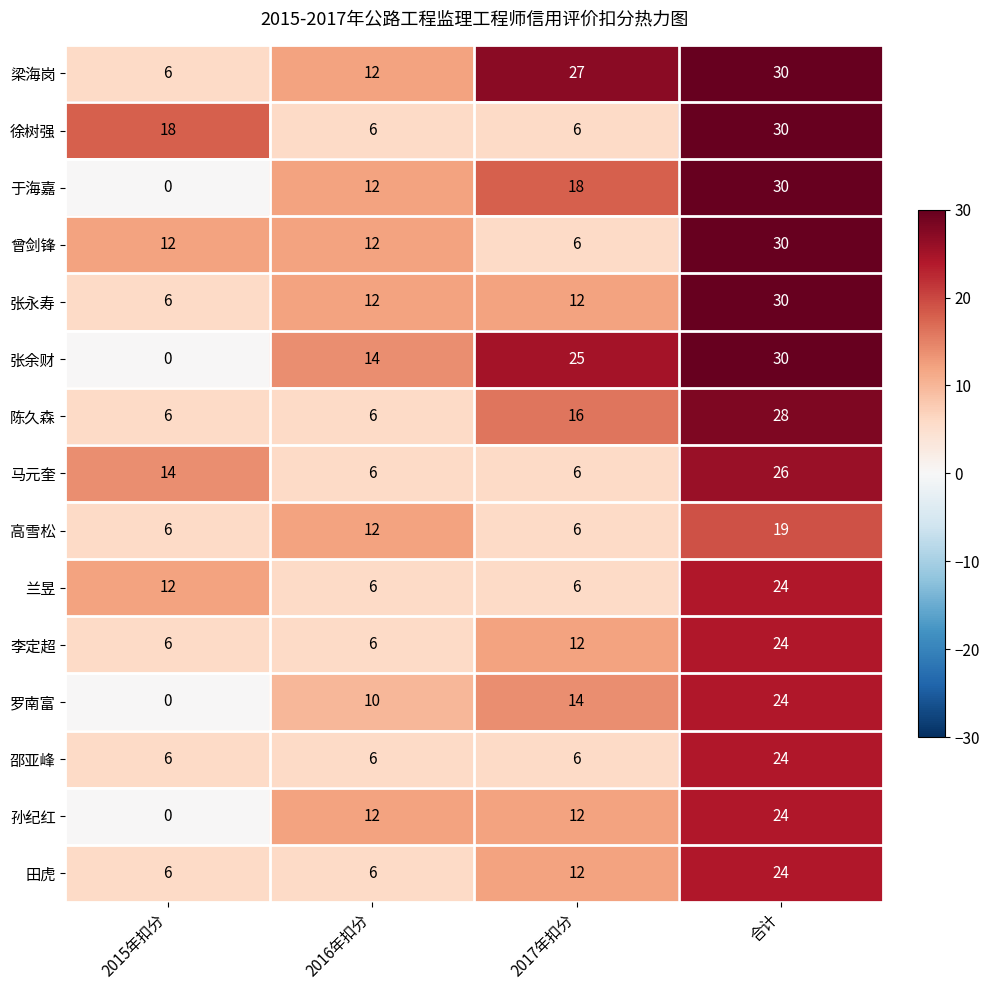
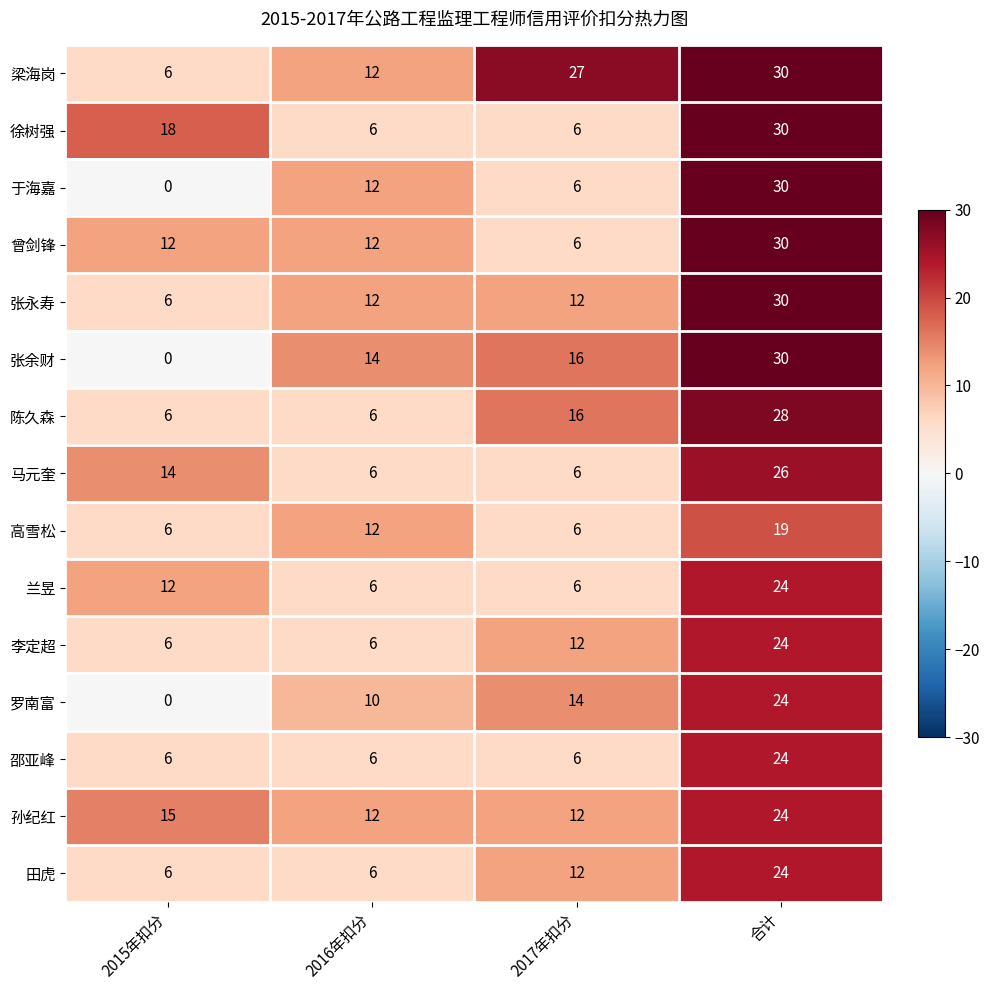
  {
    "梁海岗": {
      "2015年扣分": 6,
      "2016年扣分": 12,
      "2017年扣分": 27,
      "合计": 30
    },
    "徐树强": {
      "2015年扣分": 18,
      "2016年扣分": 6,
      "2017年扣分": 6,
      "合计": 30
    },
    "于海嘉": {
      "2015年扣分": 0,
      "2016年扣分": 12,
-     "2017年扣分": 18,
+     "2017年扣分": 6,
      "合计": 30
    },
    "曾剑锋": {
      "2015年扣分": 12,
      "2016年扣分": 12,
      "2017年扣分": 6,
      "合计": 30
    },
    "张永寿": {
      "2015年扣分": 6,
      "2016年扣分": 12,
      "2017年扣分": 12,
      "合计": 30
    },
    "张余财": {
      "2015年扣分": 0,
      "2016年扣分": 14,
-     "2017年扣分": 25,
+     "2017年扣分": 16,
      "合计": 30
    },
    "陈久森": {
      "2015年扣分": 6,
      "2016年扣分": 6,
      "2017年扣分": 16,
      "合计": 28
    },
    "马元奎": {
      "2015年扣分": 14,
      "2016年扣分": 6,
      "2017年扣分": 6,
      "合计": 26
    },
    "高雪松": {
      "2015年扣分": 6,
      "2016年扣分": 12,
      "2017年扣分": 6,
      "合计": 19
    },
    "兰昱": {
      "2015年扣分": 12,
      "2016年扣分": 6,
      "2017年扣分": 6,
      "合计": 24
    },
    "李定超": {
      "2015年扣分": 6,
      "2016年扣分": 6,
      "2017年扣分": 12,
      "合计": 24
    },
    "罗南富": {
      "2015年扣分": 0,
      "2016年扣分": 10,
      "2017年扣分": 14,
      "合计": 24
    },
    "邵亚峰": {
      "2015年扣分": 6,
      "2016年扣分": 6,
      "2017年扣分": 6,
      "合计": 24
    },
    "孙纪红": {
-     "2015年扣分": 0,
+     "2015年扣分": 15,
      "2016年扣分": 12,
      "2017年扣分": 12,
      "合计": 24
    },
    "田虎": {
      "2015年扣分": 6,
      "2016年扣分": 6,
      "2017年扣分": 12,
      "合计": 24
    }
  }
